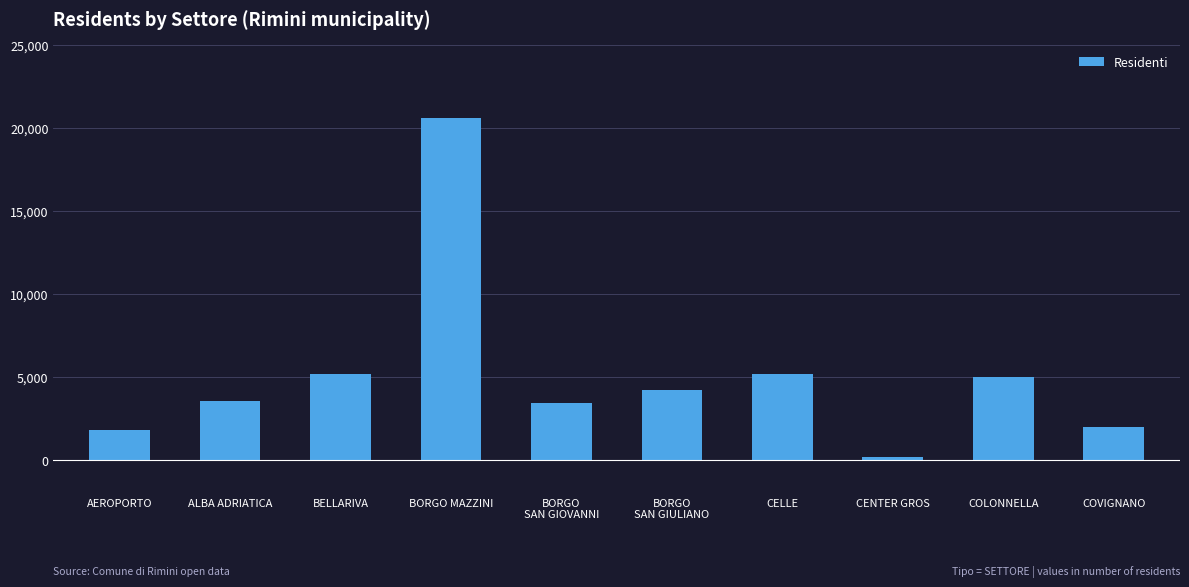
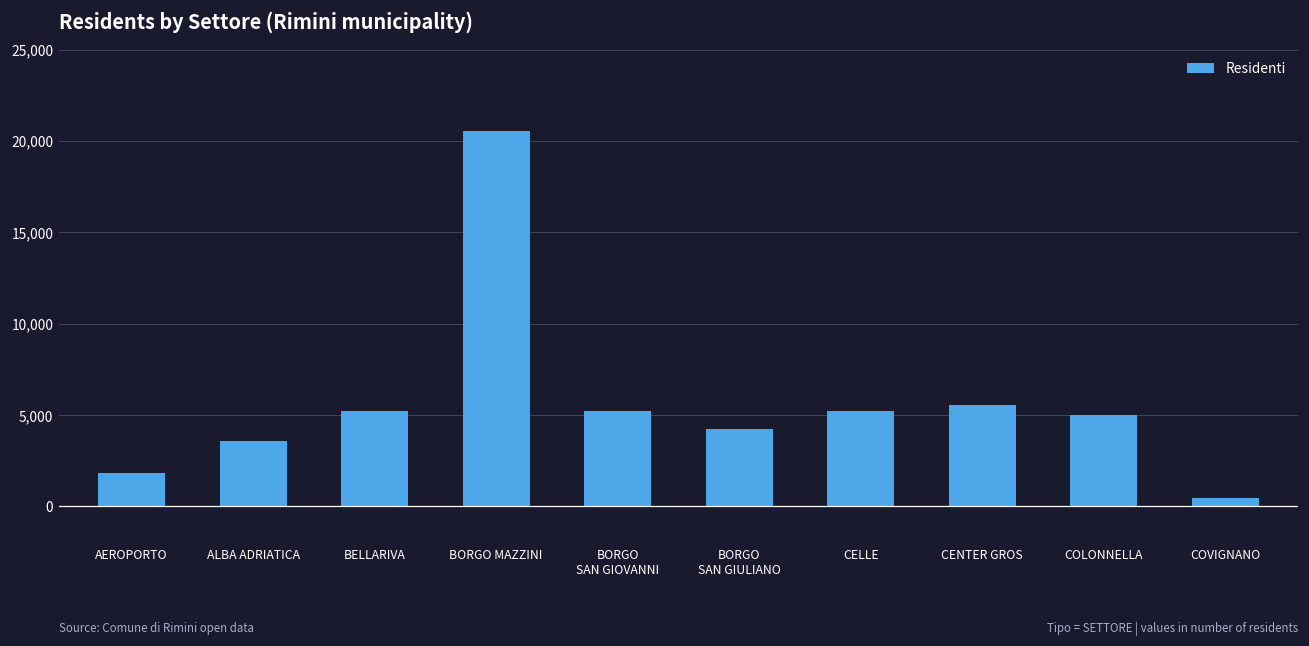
  {
    "AEROPORTO": "1,800",
    "ALBA ADRIATICA": "3,600",
    "BELLARIVA": "5,200",
    "BORGO MAZZINI": "20,600",
-   "BORGO SAN GIOVANNI": "3,400",
+   "BORGO SAN GIOVANNI": "5,200",
    "BORGO SAN GIULIANO": "4,200",
    "CELLE": "5,200",
-   "CENTER GROS": "200",
+   "CENTER GROS": "5,500",
    "COLONNELLA": "5,000",
-   "COVIGNANO": "2,000"
+   "COVIGNANO": "400"
  }
